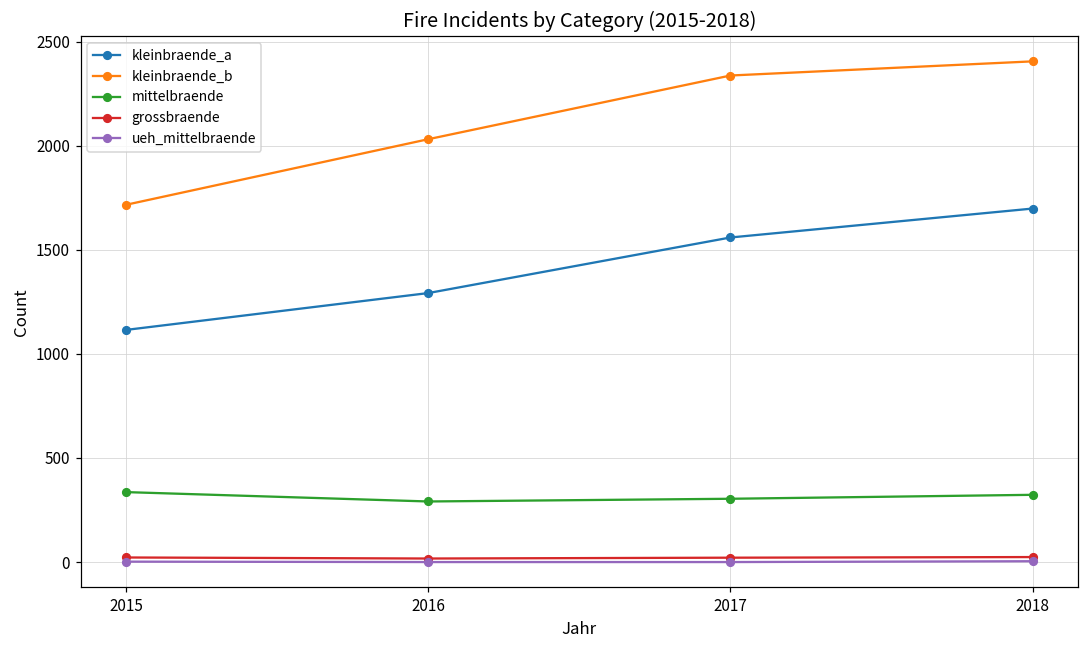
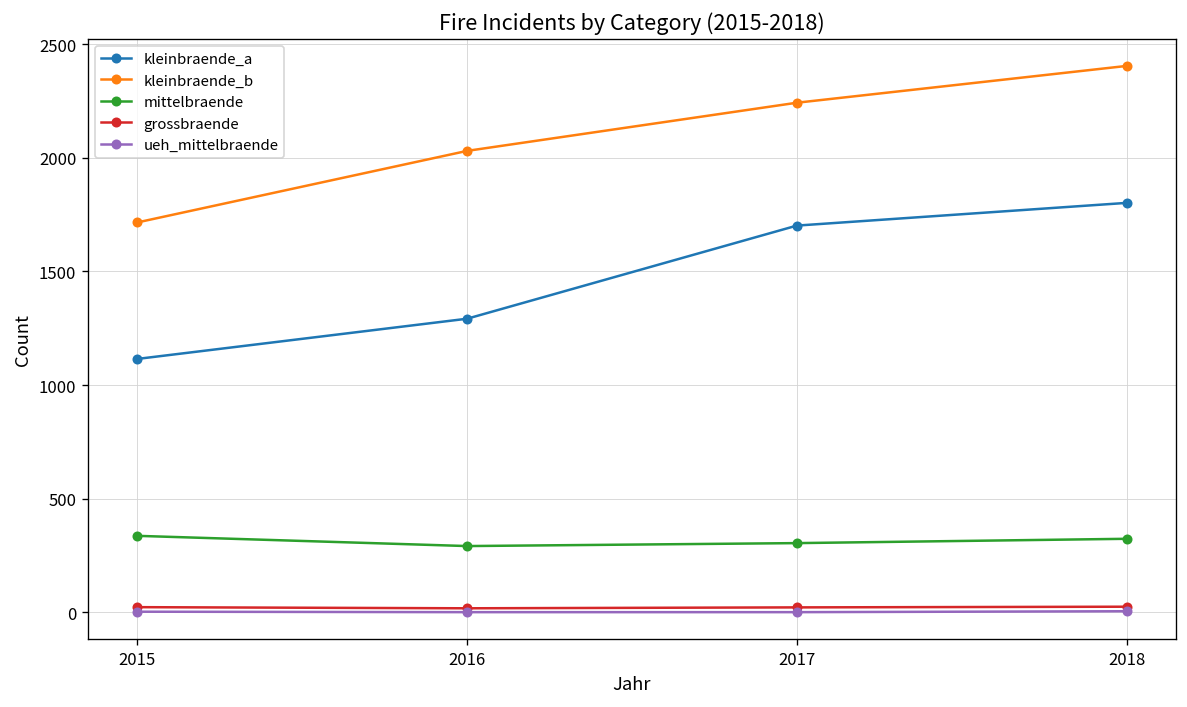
  {
    "kleinbraende_a": {
      "2015": 1120,
      "2016": 1290,
-     "2017": 1560,
-     "2018": 1700
+     "2017": 1700,
+     "2018": 1800
    },
    "kleinbraende_b": {
      "2015": 1720,
      "2016": 2030,
-     "2017": 2340,
+     "2017": 2240,
      "2018": 2410
    },
    "mittelbraende": {
      "2015": 340,
      "2016": 290,
      "2017": 300,
      "2018": 320
    },
    "grossbraende": {
      "2015": 20,
      "2016": 20,
      "2017": 20,
      "2018": 20
    },
    "ueh_mittelbraende": {
      "2015": 0,
      "2016": 0,
      "2017": 0,
      "2018": 0
    }
  }
